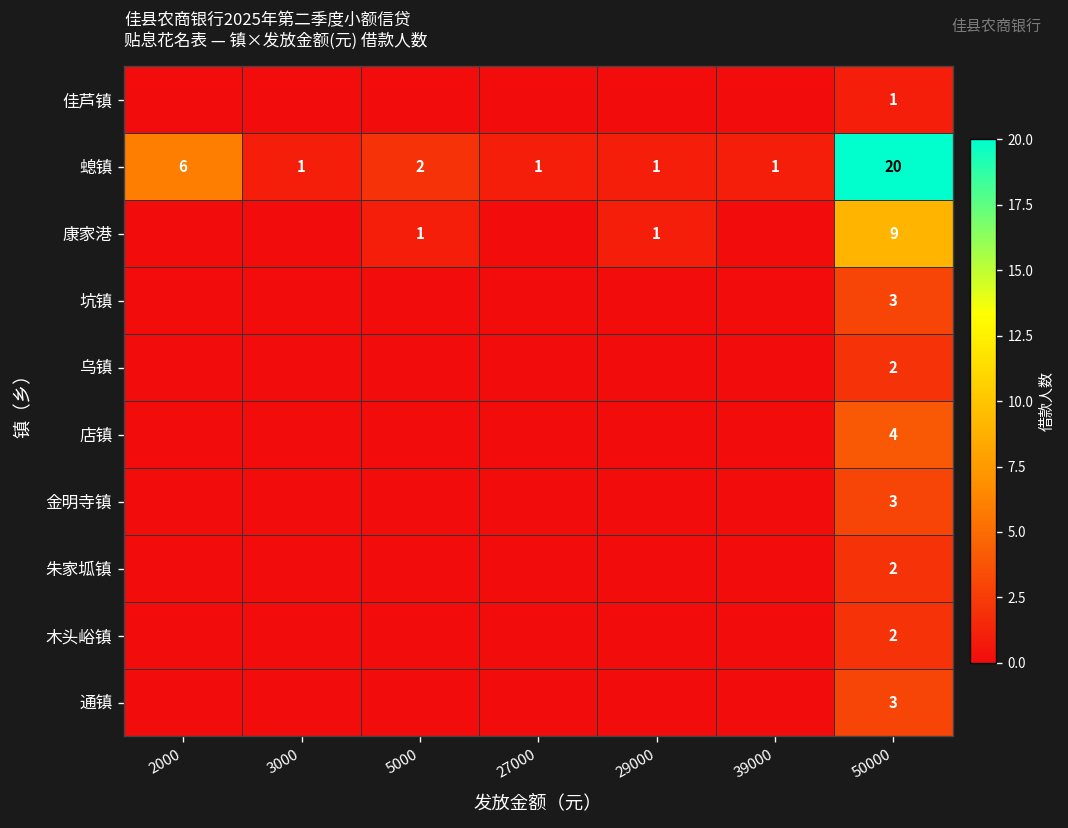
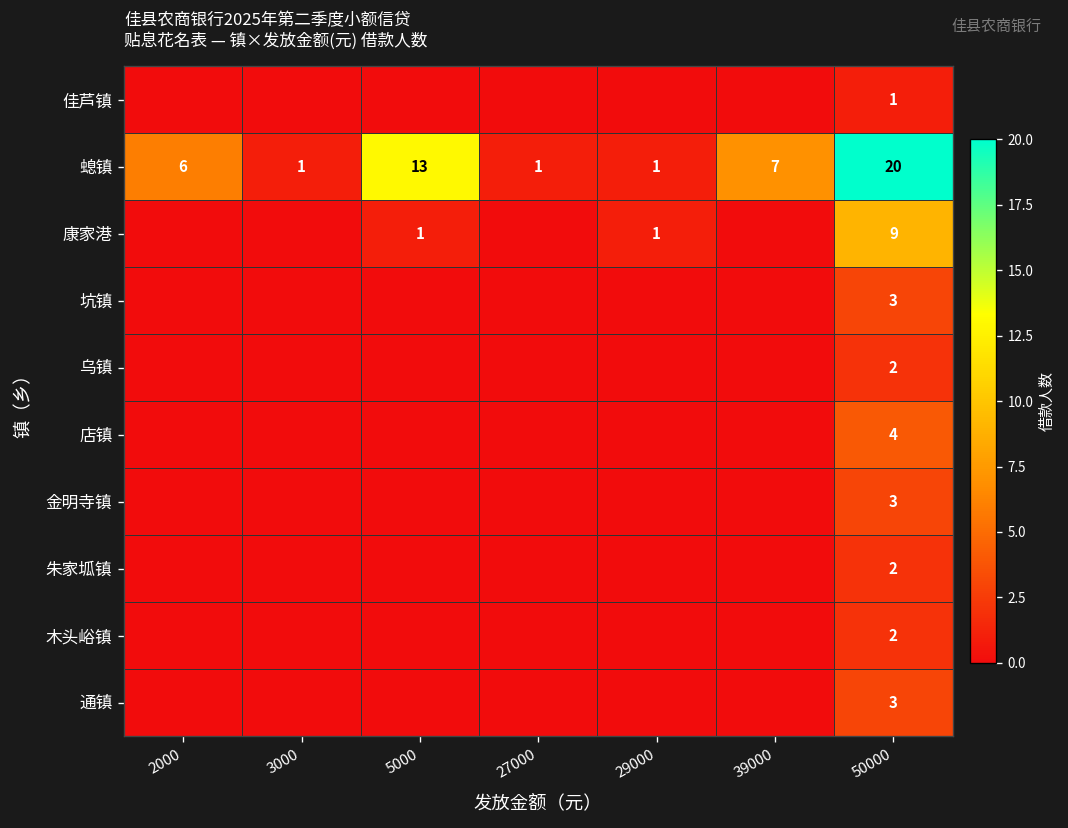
  {
    "佳芦镇": {
      "50000": 1
    },
    "螅镇": {
      "2000": 6,
      "3000": 1,
-     "5000": 2,
+     "5000": 13,
      "27000": 1,
      "29000": 1,
-     "39000": 1,
+     "39000": 7,
      "50000": 20
    },
    "康家港": {
      "5000": 1,
      "29000": 1,
      "50000": 9
    },
    "坑镇": {
      "50000": 3
    },
    "乌镇": {
      "50000": 2
    },
    "店镇": {
      "50000": 4
    },
    "金明寺镇": {
      "50000": 3
    },
    "朱家坬镇": {
      "50000": 2
    },
    "木头峪镇": {
      "50000": 2
    },
    "通镇": {
      "50000": 3
    }
  }
